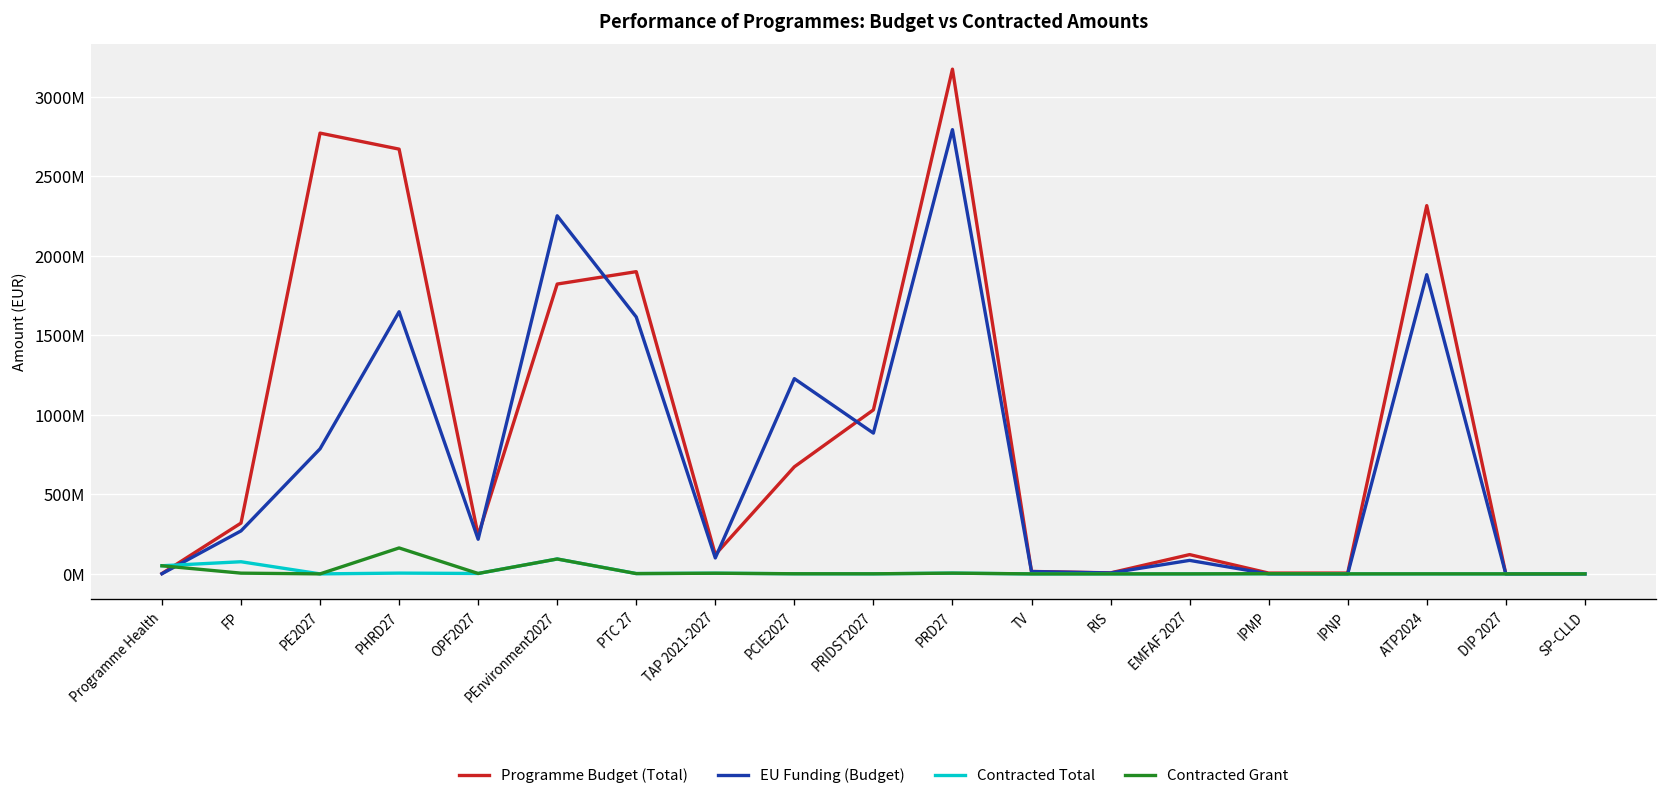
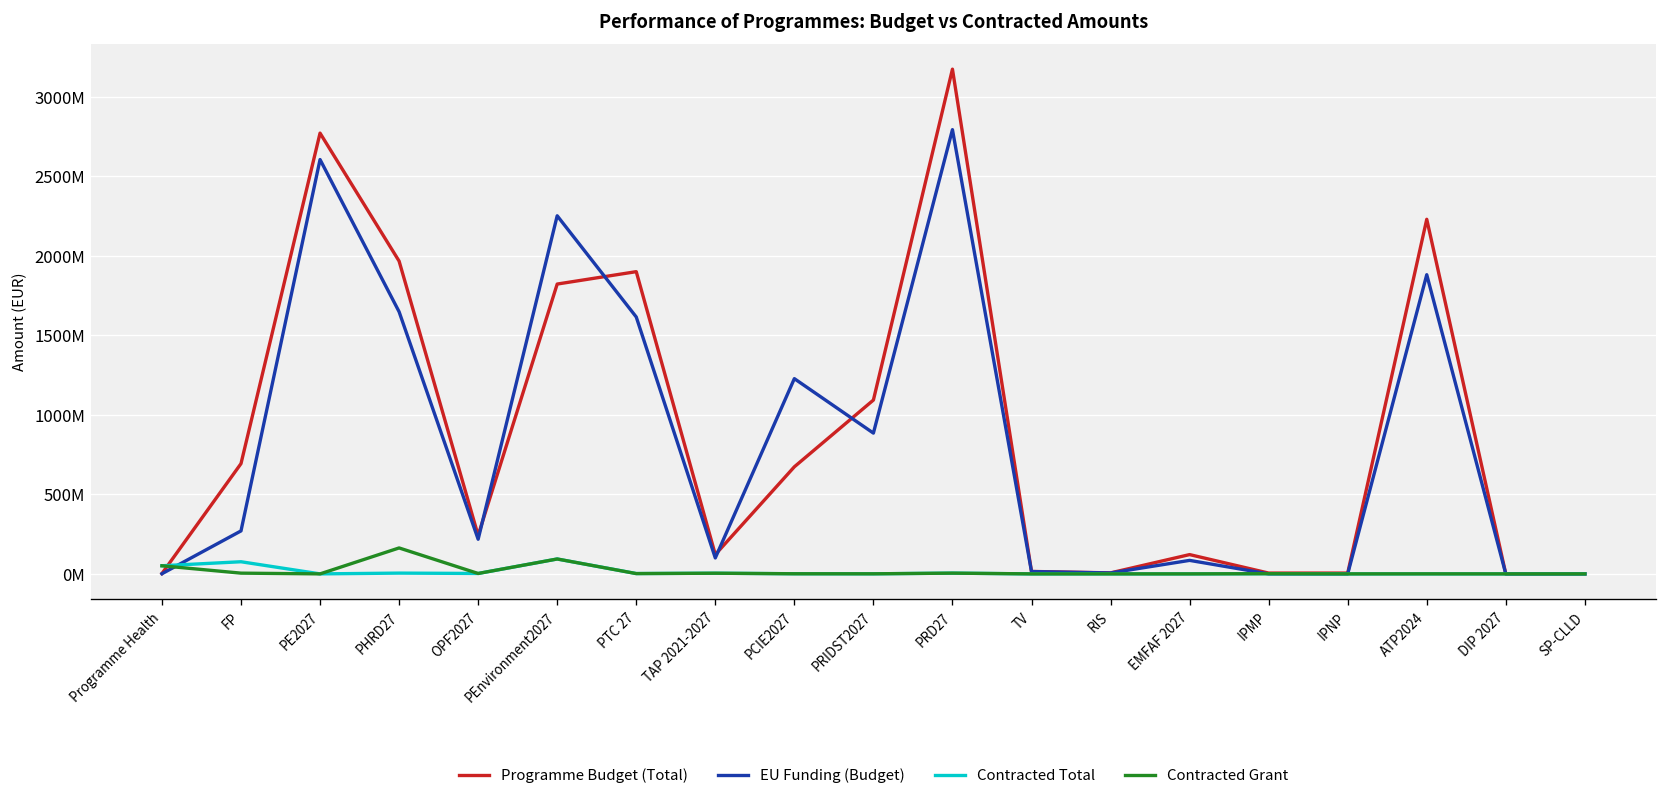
  {
    "Programme Budget (Total)": {
-     "FP": 320000000,
+     "FP": 690000000,
      "PE2027": 2770000000,
-     "PHRD27": 2670000000,
+     "PHRD27": 1970000000,
      "OPF2027": 240000000,
      "PEnvironment2027": 1820000000,
      "PTC 27": 1900000000,
      "TAP 2021-2027": 120000000,
      "PCIE2027": 670000000,
-     "PRIDST2027": 1030000000,
+     "PRIDST2027": 1090000000,
      "PRD27": 3180000000,
      "EMFAF 2027": 120000000,
-     "ATP2024": 2320000000
+     "ATP2024": 2230000000
    },
    "EU Funding (Budget)": {
      "FP": 270000000,
-     "PE2027": 790000000,
+     "PE2027": 2610000000,
      "PHRD27": 1650000000,
      "OPF2027": 220000000,
      "PEnvironment2027": 2250000000,
      "PTC 27": 1620000000,
      "TAP 2021-2027": 100000000,
      "PCIE2027": 1230000000,
      "PRIDST2027": 890000000,
      "PRD27": 2790000000,
      "EMFAF 2027": 80000000,
      "ATP2024": 1880000000
    },
    "Contracted Total": {
      "FP": 80000000,
      "PHRD27": 0
    },
    "Contracted Grant": {
      "FP": 0,
      "PHRD27": 160000000
    }
  }
